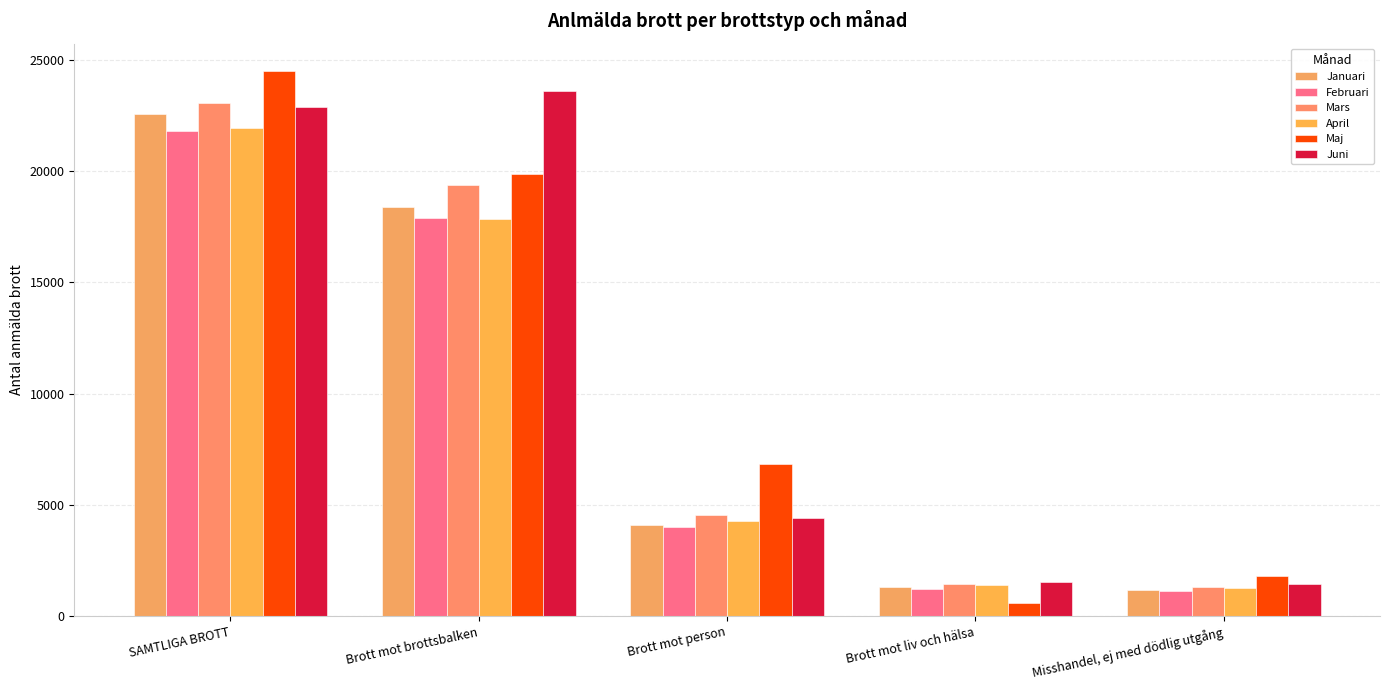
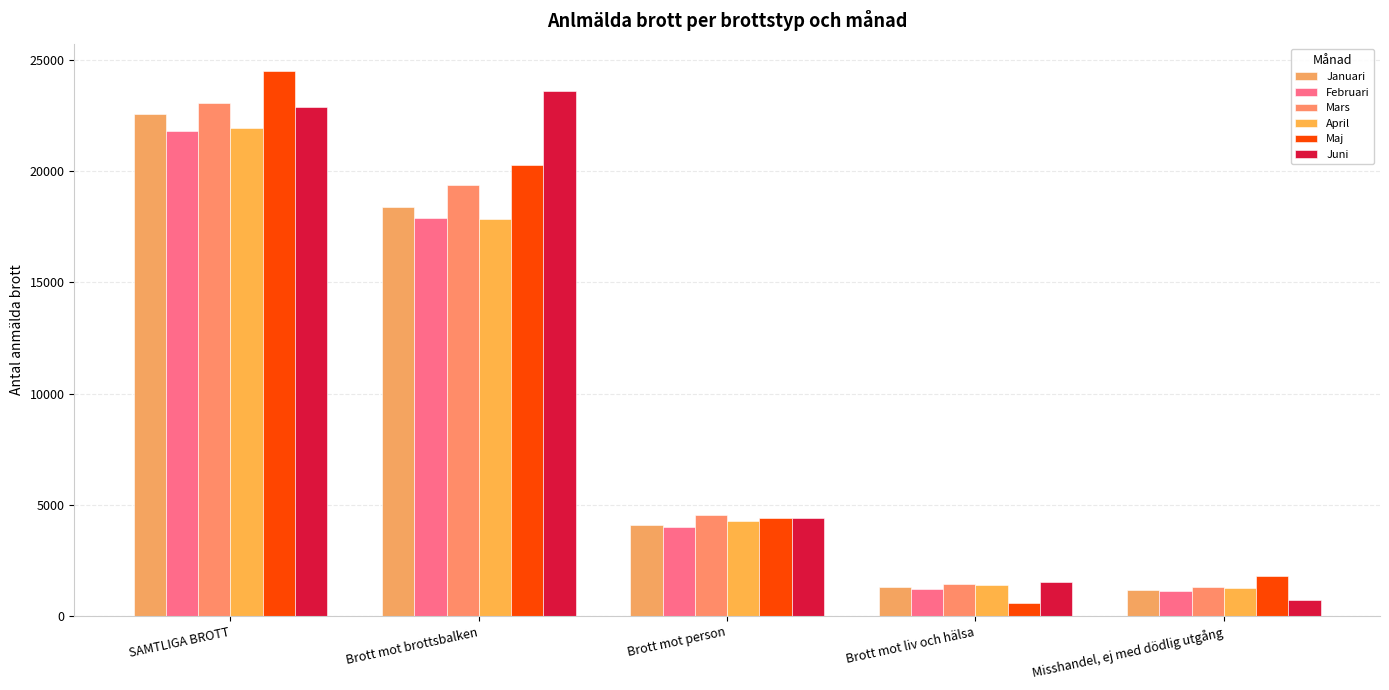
  {
    "Maj": {
      "SAMTLIGA BROTT": 24500,
-     "Brott mot brottsbalken": 19900,
-     "Brott mot person": 6800,
+     "Brott mot brottsbalken": 20300,
+     "Brott mot person": 4400,
      "Brott mot liv och hälsa": 600,
      "Misshandel, ej med dödlig utgång": 1800
    },
    "Juni": {
      "SAMTLIGA BROTT": 22900,
      "Brott mot brottsbalken": 23600,
      "Brott mot person": 4400,
      "Brott mot liv och hälsa": 1500,
-     "Misshandel, ej med dödlig utgång": 1400
+     "Misshandel, ej med dödlig utgång": 700
    }
  }
